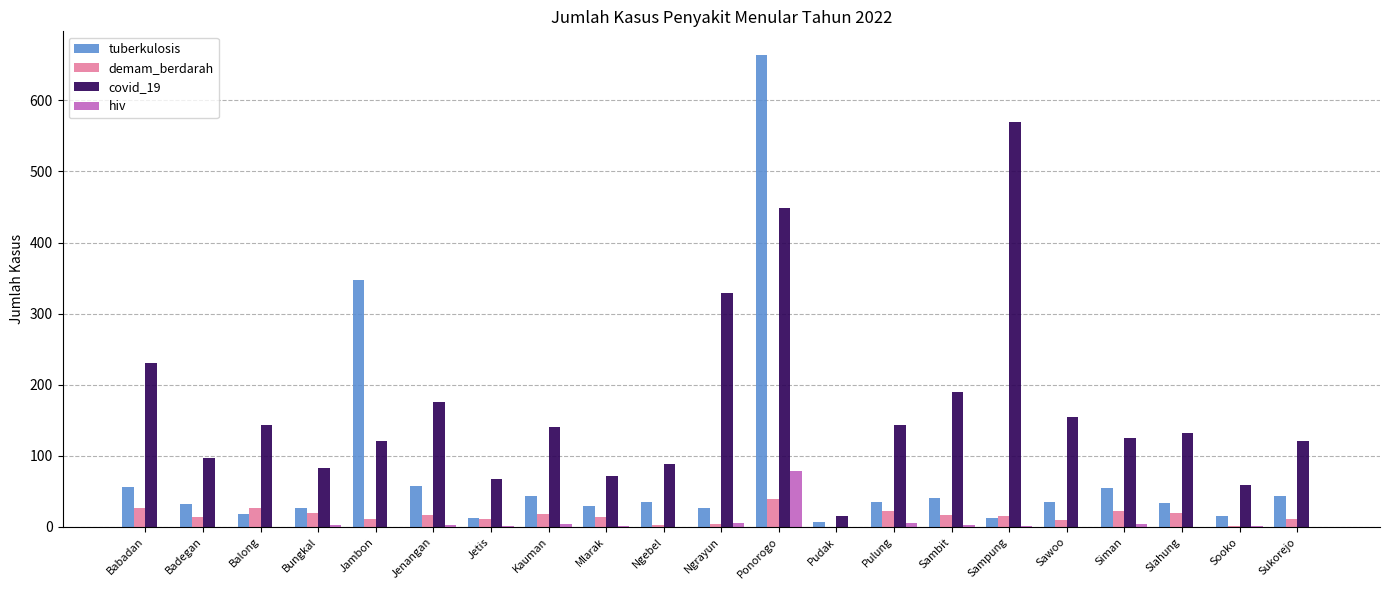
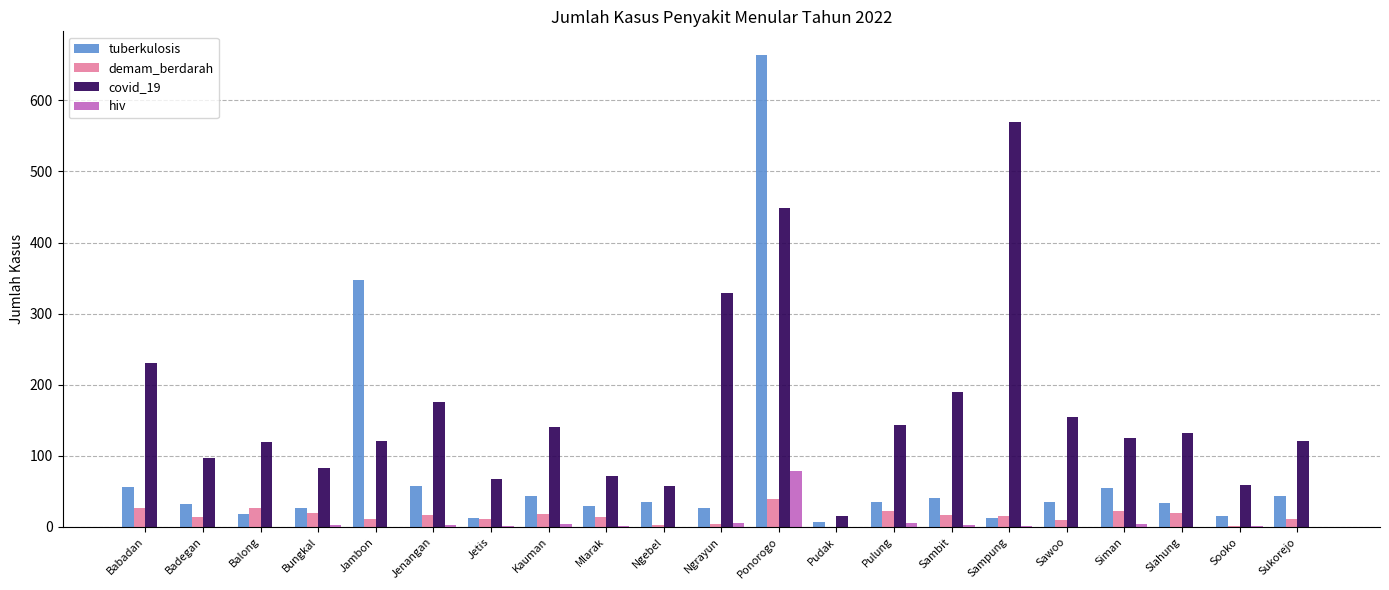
  {
    "tuberkulosis": {
      "Babadan": 60,
      "Badegan": 30,
      "Balong": 20,
      "Bungkal": 30,
      "Jambon": 350,
      "Jenangan": 60,
      "Jetis": 10,
      "Kauman": 40,
      "Mlarak": 30,
      "Ngebel": 40,
      "Ngrayun": 30,
      "Ponorogo": 660,
      "Pudak": 10,
      "Pulung": 40,
      "Sambit": 40,
      "Sampung": 10,
      "Sawoo": 40,
      "Siman": 60,
      "Slahung": 30,
      "Sooko": 20,
      "Sukorejo": 40
    },
    "covid_19": {
      "Babadan": 230,
      "Badegan": 100,
-     "Balong": 140,
+     "Balong": 120,
      "Bungkal": 80,
      "Jambon": 120,
      "Jenangan": 180,
      "Jetis": 70,
      "Kauman": 140,
      "Mlarak": 70,
-     "Ngebel": 90,
+     "Ngebel": 60,
      "Ngrayun": 330,
      "Ponorogo": 450,
      "Pudak": 20,
      "Pulung": 140,
      "Sambit": 190,
      "Sampung": 570,
      "Sawoo": 150,
      "Siman": 130,
      "Slahung": 130,
      "Sooko": 60,
      "Sukorejo": 120
    }
  }
